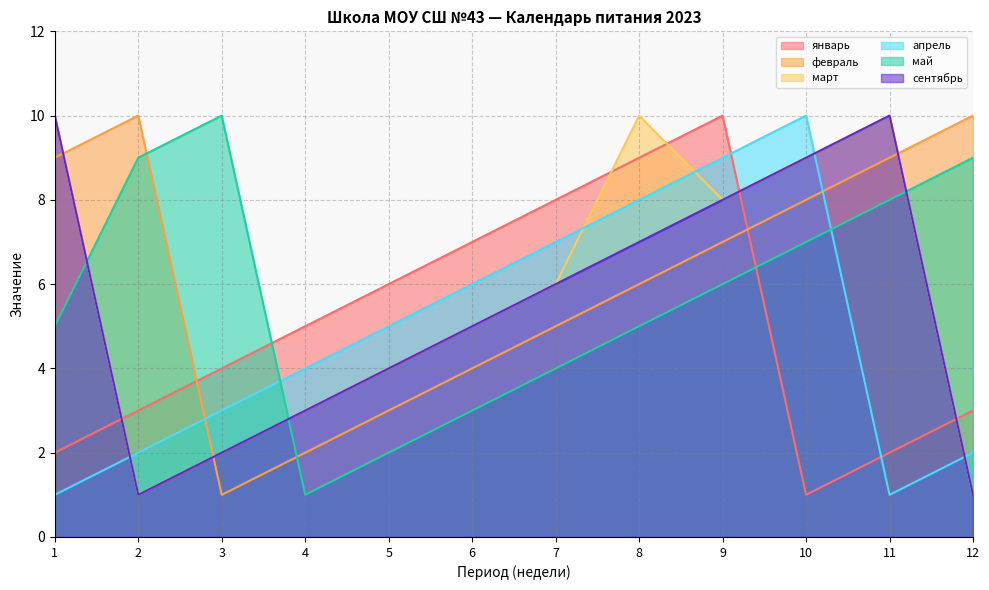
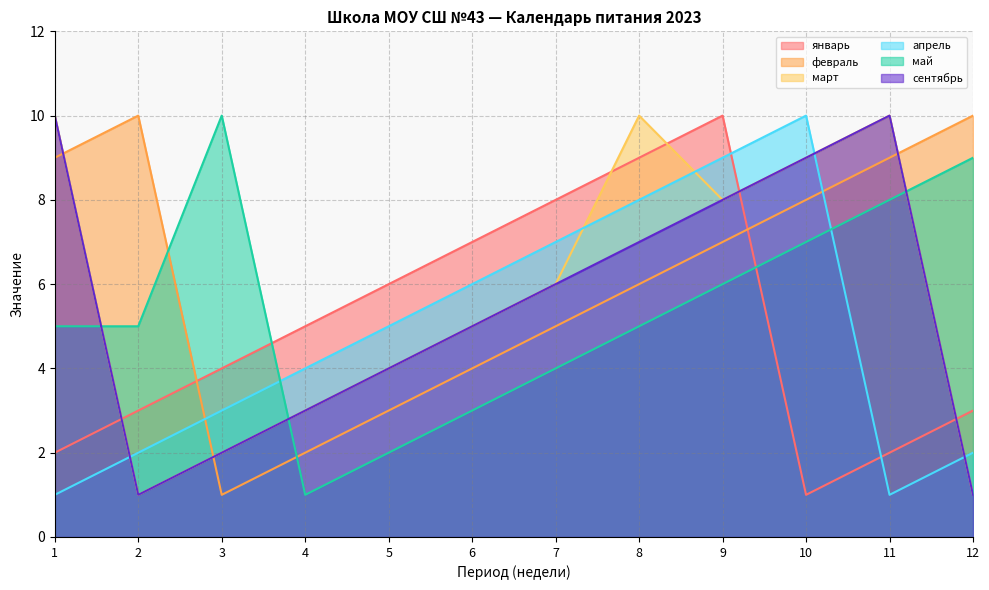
  {
    "апрель": {
      "1": 1,
      "2": 2,
      "3": 3,
      "4": 4,
      "5": 5,
      "6": 6,
      "7": 7,
      "8": 8,
      "9": 9,
      "10": 10,
      "11": 1,
      "12": 2
    },
    "май": {
      "1": 5,
-     "2": 9,
+     "2": 5,
      "3": 10,
      "4": 1,
      "5": 2,
      "6": 3,
      "7": 4,
      "8": 5,
      "9": 6,
      "10": 7,
      "11": 8,
      "12": 9
    },
    "сентябрь": {
      "8": 7
    }
  }
